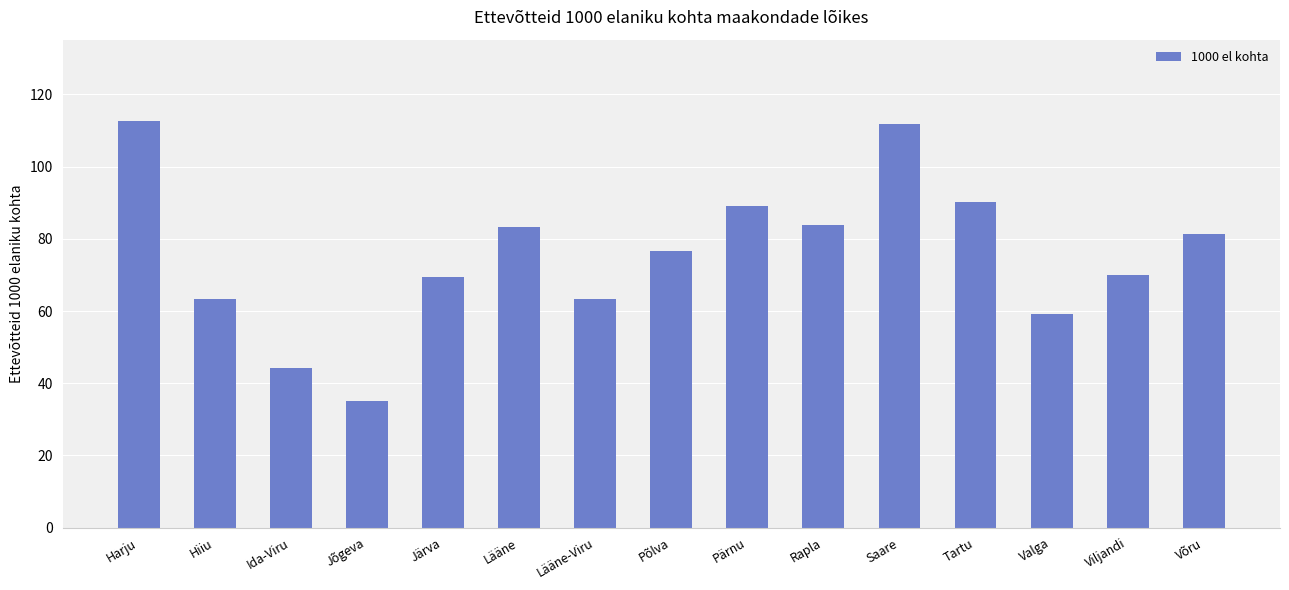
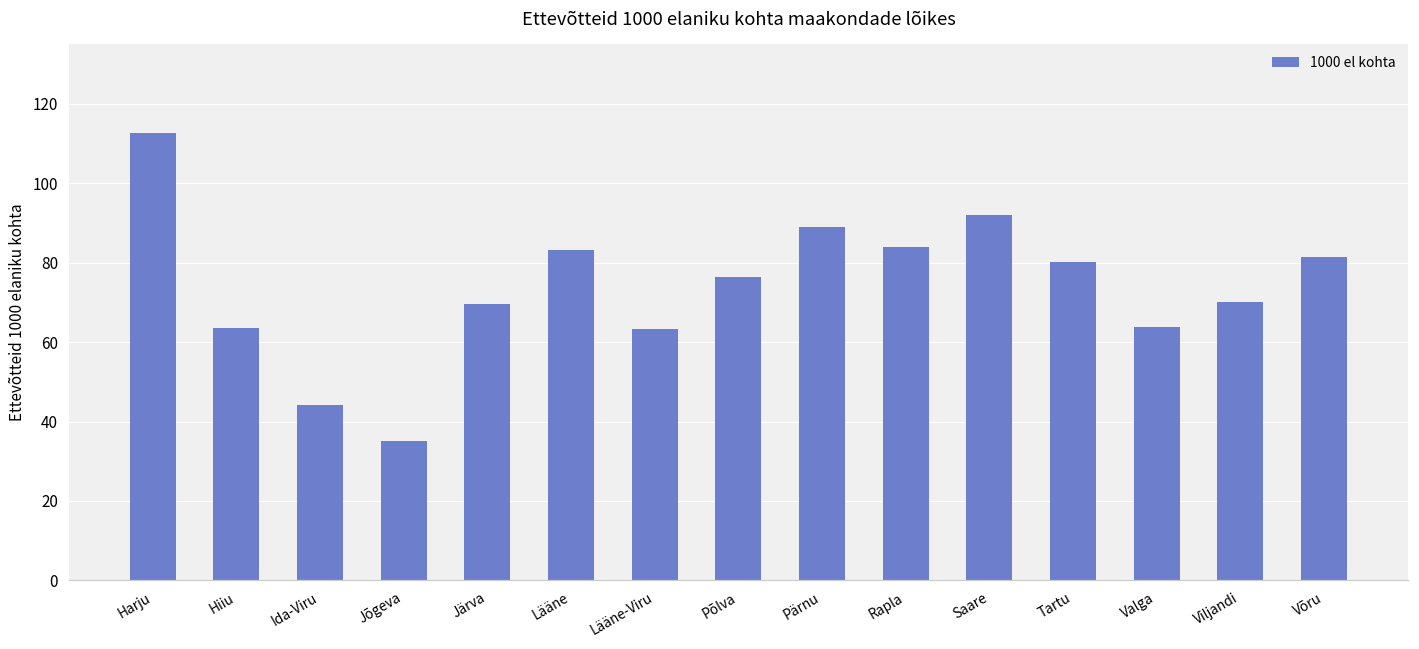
  {
    "Harju": 113,
    "Hiiu": 63,
    "Ida-Viru": 44,
    "Jõgeva": 35,
    "Järva": 70,
    "Lääne": 83,
    "Lääne-Viru": 63,
    "Põlva": 77,
    "Pärnu": 89,
    "Rapla": 84,
-   "Saare": 112,
-   "Tartu": 90,
-   "Valga": 59,
+   "Saare": 92,
+   "Tartu": 80,
+   "Valga": 64,
    "Viljandi": 70,
    "Võru": 81
  }
